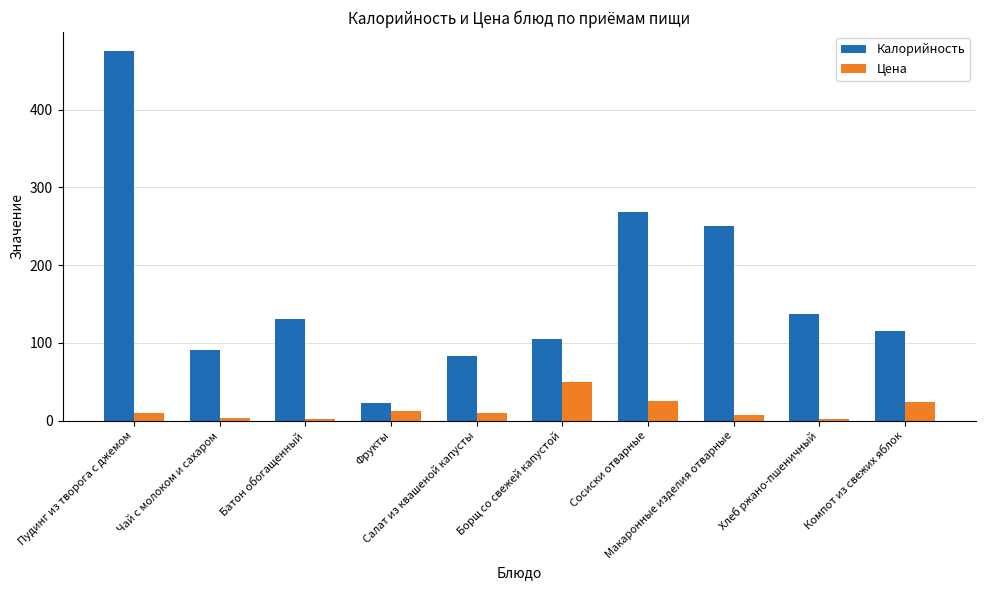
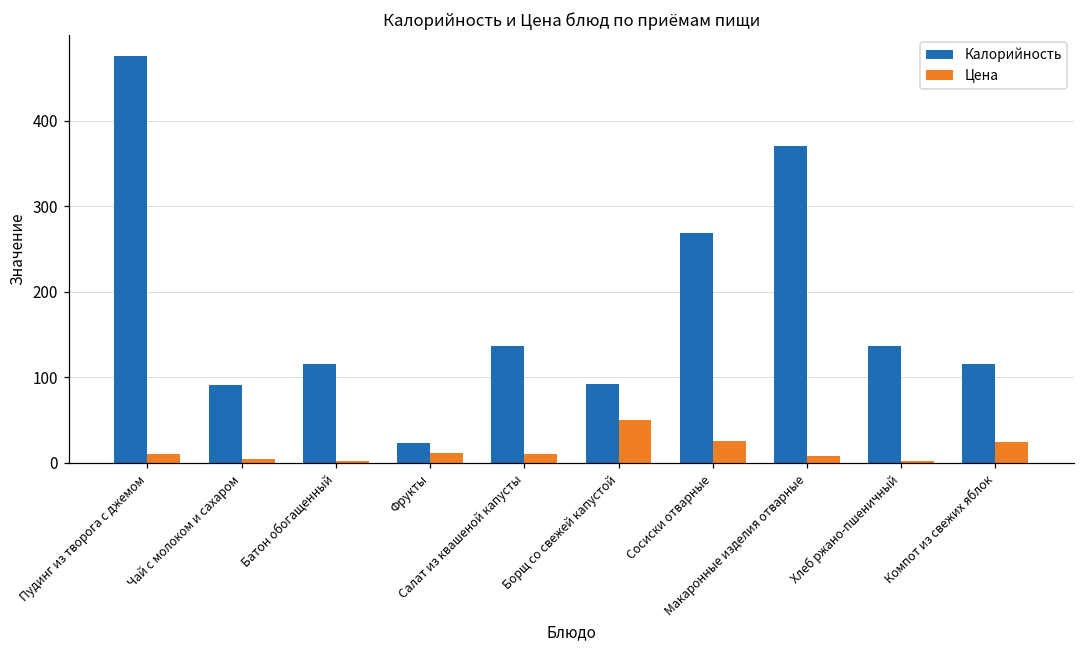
  {
    "Калорийность": {
      "Пудинг из творога с джемом": 480,
      "Чай с молоком и сахаром": 90,
-     "Батон обогащенный": 130,
+     "Батон обогащенный": 120,
      "Фрукты": 20,
-     "Салат из квашеной капусты": 80,
-     "Борщ со свежей капустой": 110,
+     "Салат из квашеной капусты": 140,
+     "Борщ со свежей капустой": 90,
      "Сосиски отварные": 270,
-     "Макаронные изделия отварные": 250,
+     "Макаронные изделия отварные": 370,
      "Хлеб ржано-пшеничный": 140,
      "Компот из свежих яблок": 120
    },
    "Цена": {
      "Пудинг из творога с джемом": 10,
      "Чай с молоком и сахаром": 0,
      "Фрукты": 10,
      "Салат из квашеной капусты": 10,
      "Борщ со свежей капустой": 50,
      "Сосиски отварные": 30,
      "Макаронные изделия отварные": 10,
      "Компот из свежих яблок": 20
    }
  }
